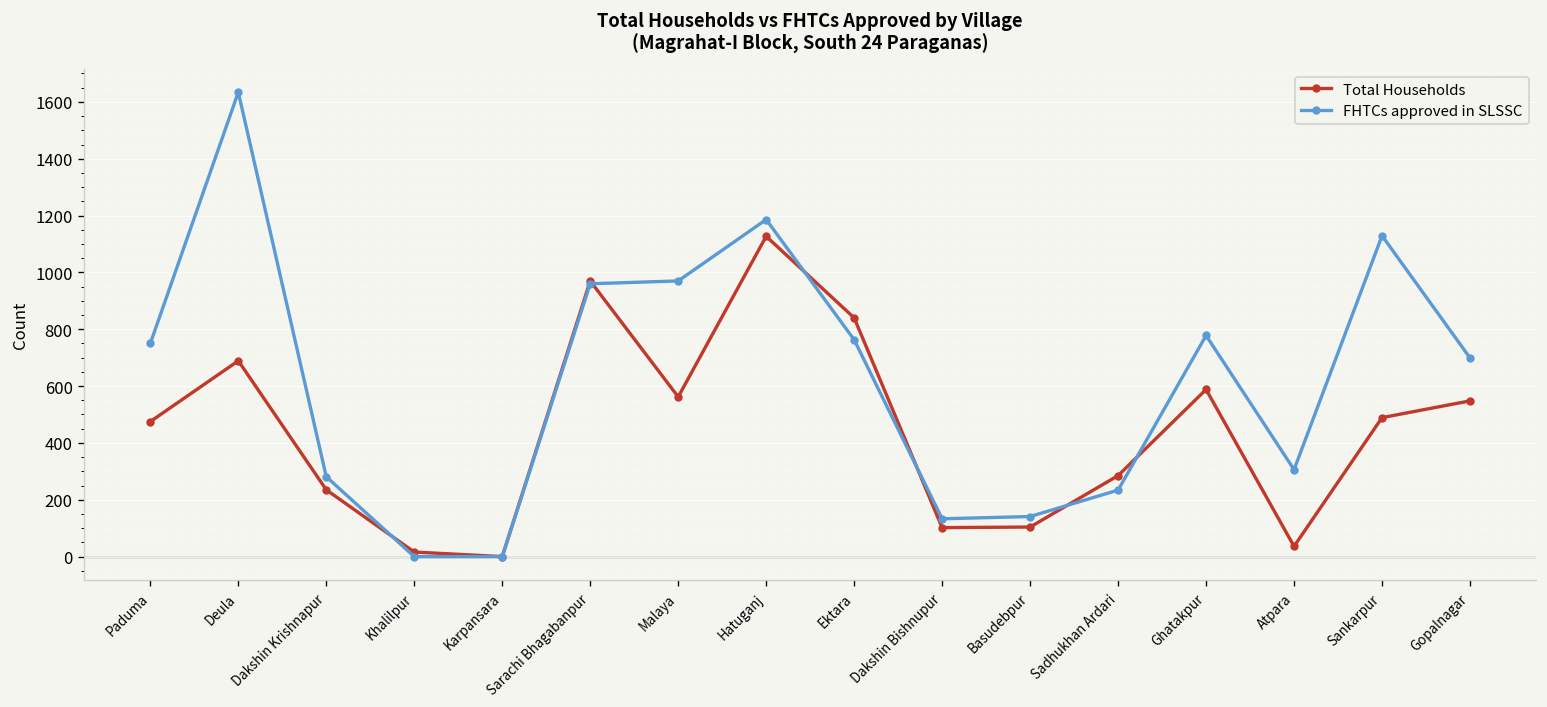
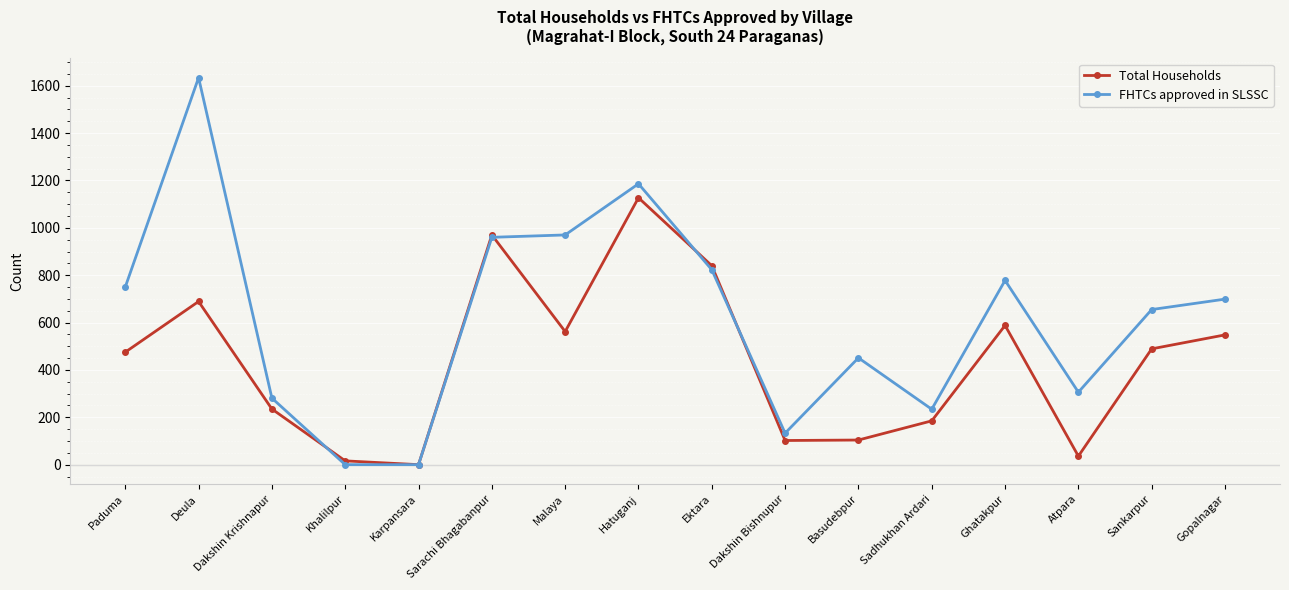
  {
    "Total Households": {
      "Paduma": 480,
      "Deula": 690,
      "Dakshin Krishnapur": 240,
      "Khalilpur": 20,
      "Malaya": 560,
      "Hatuganj": 1130,
      "Ektara": 840,
      "Dakshin Bishnupur": 100,
      "Basudebpur": 100,
-     "Sadhukhan Ardari": 290,
+     "Sadhukhan Ardari": 190,
      "Ghatakpur": 590,
      "Atpara": 40,
      "Sankarpur": 490,
      "Gopalnagar": 550
    },
    "FHTCs approved in SLSSC": {
      "Paduma": 750,
      "Deula": 1630,
      "Dakshin Krishnapur": 280,
      "Khalilpur": 0,
      "Malaya": 970,
      "Hatuganj": 1190,
-     "Ektara": 760,
+     "Ektara": 820,
      "Dakshin Bishnupur": 130,
-     "Basudebpur": 140,
+     "Basudebpur": 450,
      "Sadhukhan Ardari": 230,
      "Ghatakpur": 780,
      "Atpara": 310,
-     "Sankarpur": 1130,
+     "Sankarpur": 660,
      "Gopalnagar": 700
    }
  }
